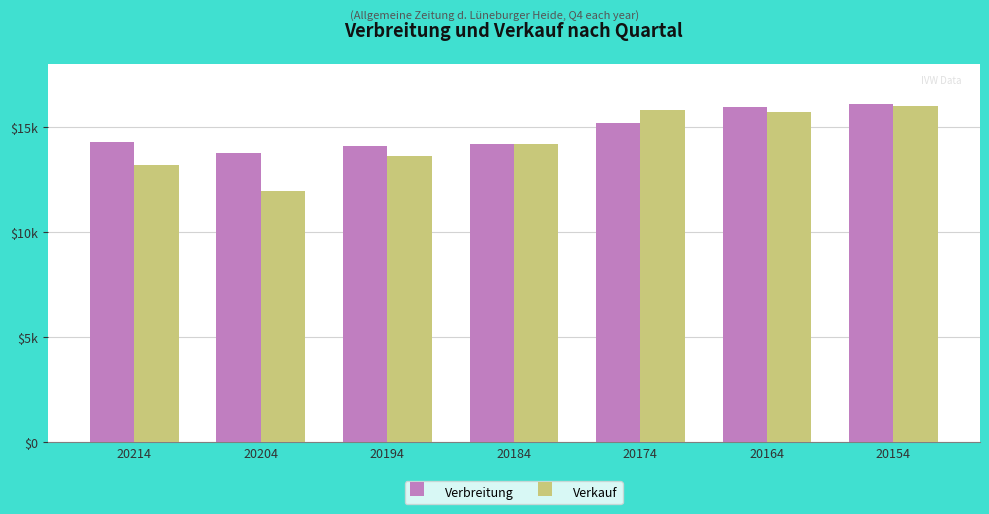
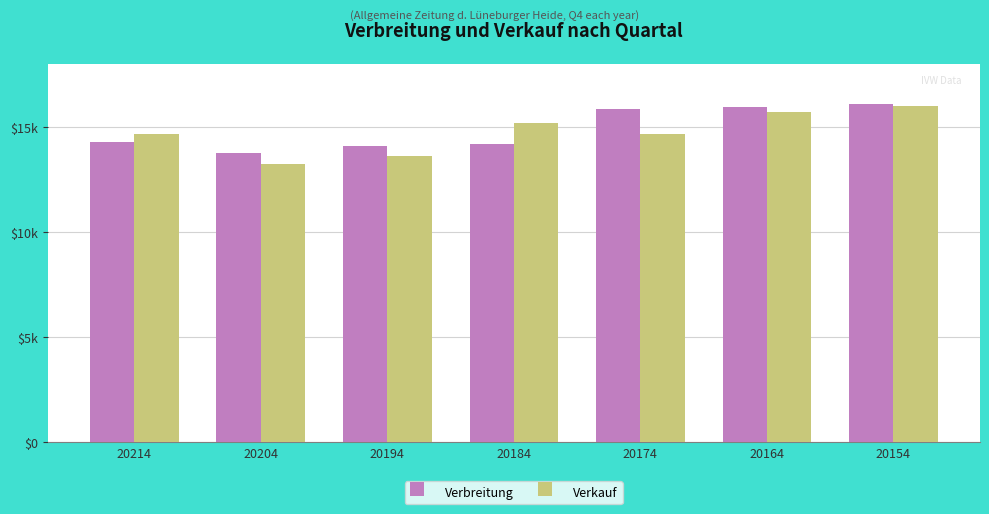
  {
    "Verbreitung": {
      "20214": "$14300",
      "20204": "$13700",
      "20194": "$14100",
      "20184": "$14200",
-     "20174": "$15200",
+     "20174": "$15800",
      "20164": "$15900",
      "20154": "$16100"
    },
    "Verkauf": {
-     "20214": "$13200",
-     "20204": "$12000",
+     "20214": "$14600",
+     "20204": "$13200",
      "20194": "$13600",
-     "20184": "$14200",
-     "20174": "$15800",
+     "20184": "$15200",
+     "20174": "$14700",
      "20164": "$15700",
      "20154": "$16000"
    }
  }
